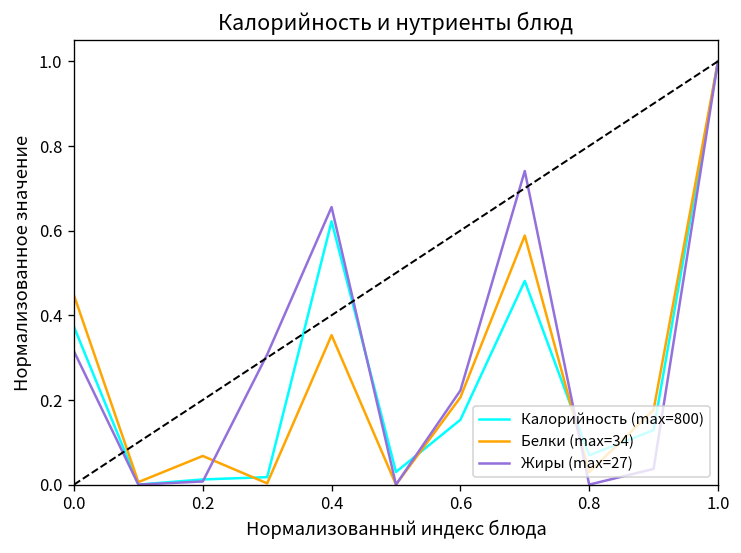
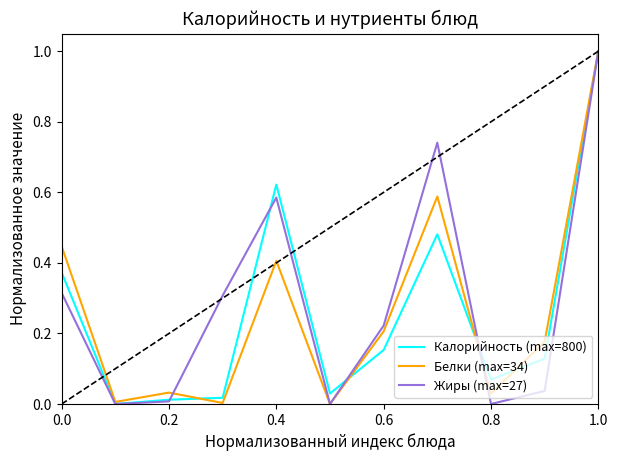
  {
    "Калорийность (max=800)": {
      "0.0": 0.37,
      "0.4": 0.62,
      "0.6": 0.15
    },
    "Белки (max=34)": {
      "0.0": 0.45,
-     "0.2": 0.07,
-     "0.4": 0.35,
+     "0.2": 0.03,
+     "0.4": 0.41,
      "0.6": 0.21
    },
    "Жиры (max=27)": {
      "0.0": 0.31,
-     "0.4": 0.66,
+     "0.4": 0.59,
      "0.6": 0.22,
      "0.8": 0.00
    }
  }
